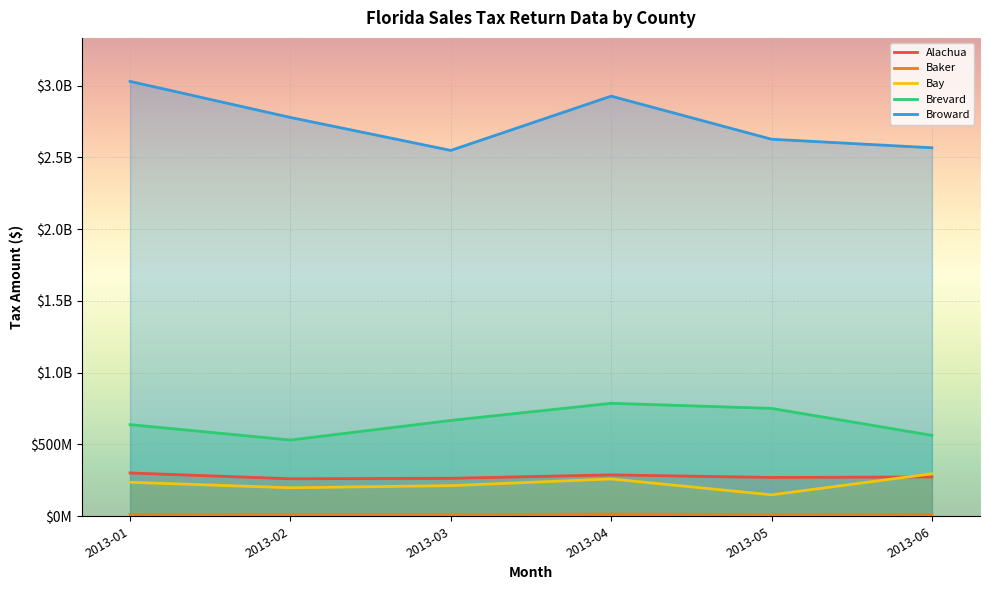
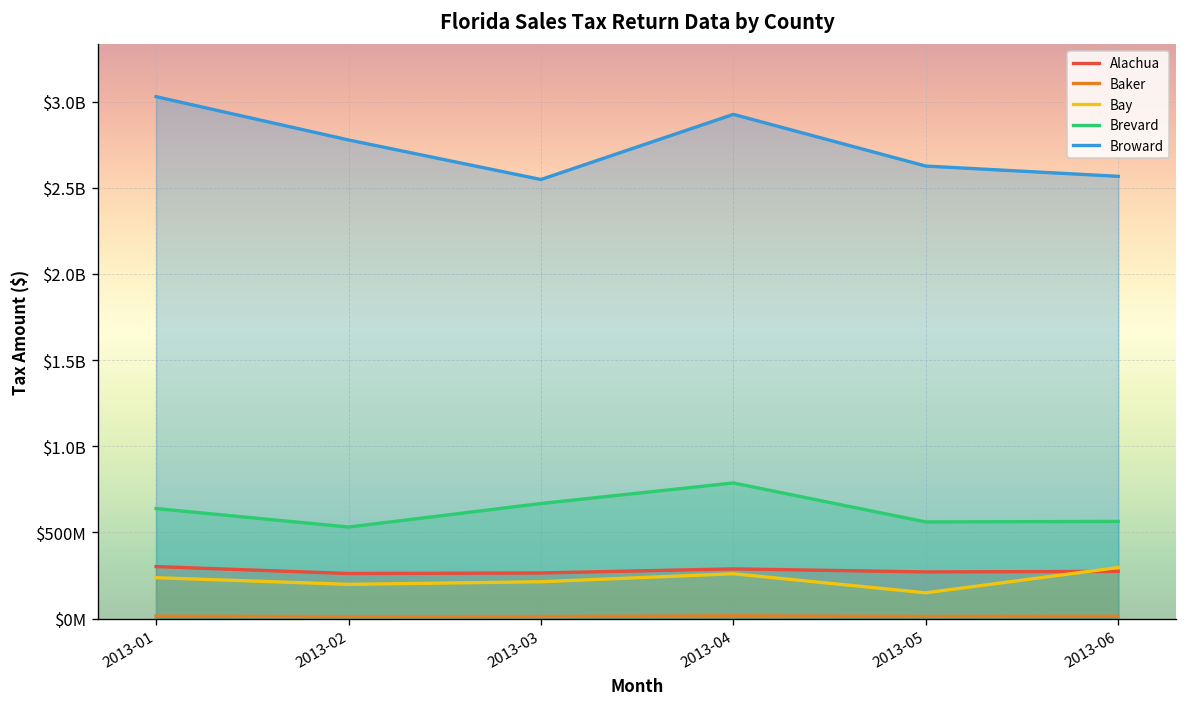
  {
    "Bay": {
      "2013-01": "$240000000",
      "2013-02": "$200000000",
      "2013-03": "$210000000",
      "2013-04": "$260000000",
      "2013-05": "$150000000",
      "2013-06": "$300000000"
    },
    "Brevard": {
      "2013-01": "$640000000",
      "2013-02": "$530000000",
      "2013-03": "$670000000",
      "2013-04": "$790000000",
-     "2013-05": "$750000000",
+     "2013-05": "$560000000",
      "2013-06": "$560000000"
    },
    "Broward": {
      "2013-01": "$3030000000",
      "2013-02": "$2780000000",
      "2013-03": "$2550000000",
      "2013-04": "$2930000000",
      "2013-05": "$2630000000",
      "2013-06": "$2570000000"
    }
  }
